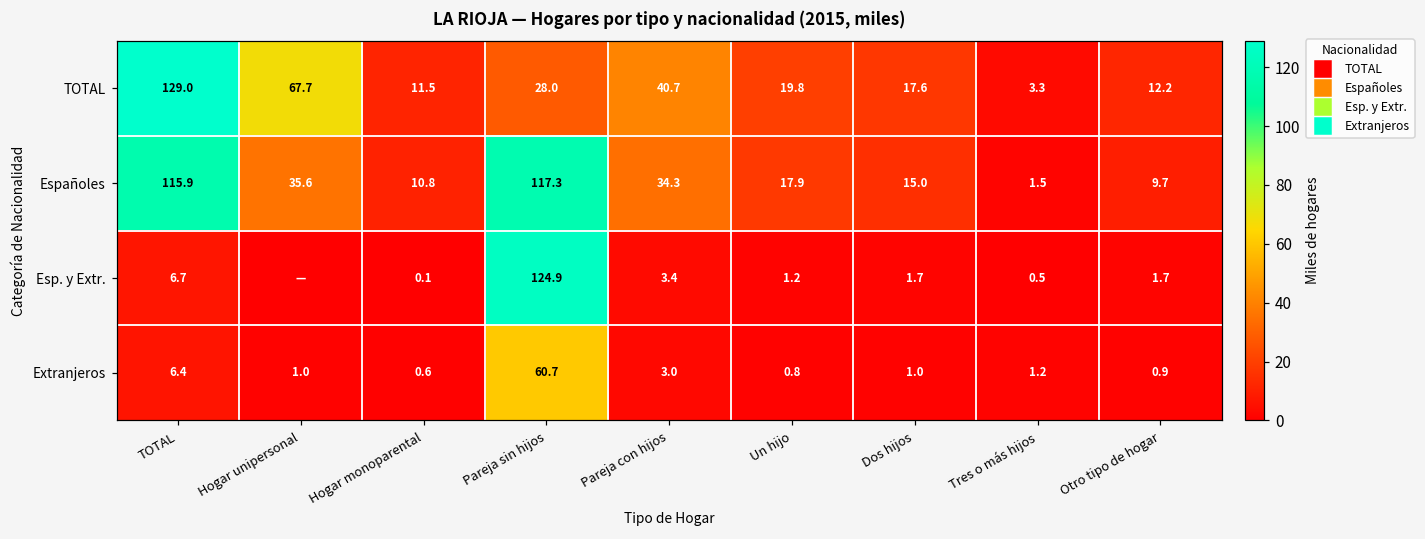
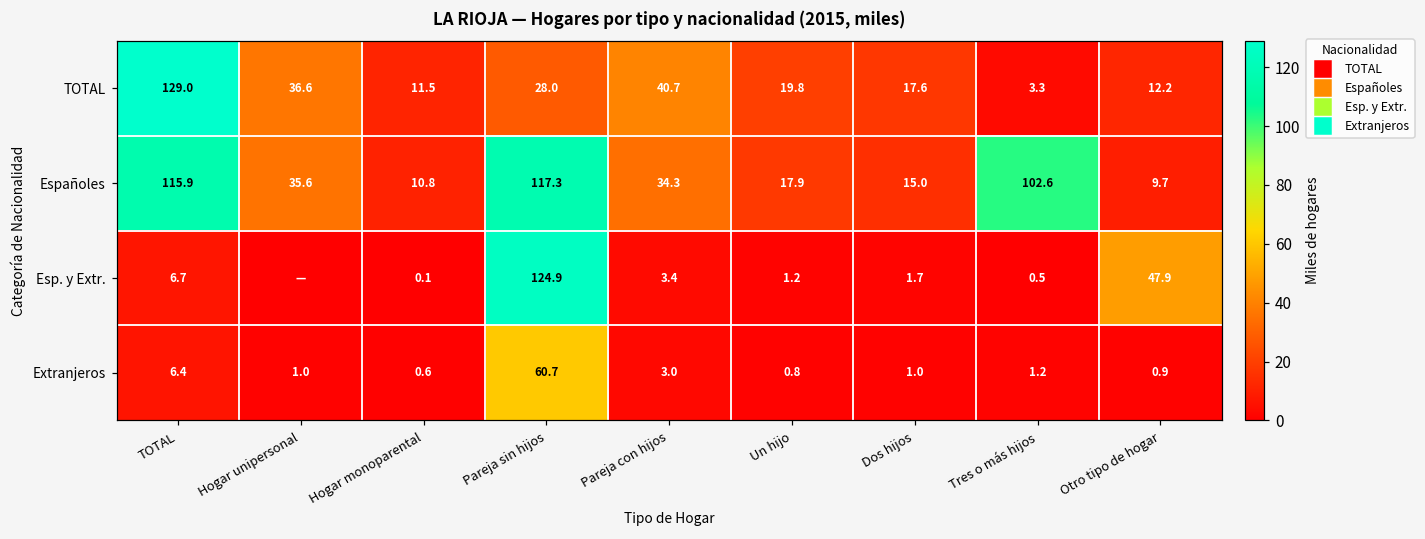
  {
    "TOTAL": {
      "TOTAL": 129.0,
-     "Hogar unipersonal": 67.7,
+     "Hogar unipersonal": 36.6,
      "Hogar monoparental": 11.5,
      "Pareja sin hijos": 28.0,
      "Pareja con hijos": 40.7,
      "Un hijo": 19.8,
      "Dos hijos": 17.6,
      "Tres o más hijos": 3.3,
      "Otro tipo de hogar": 12.2
    },
    "Españoles": {
      "TOTAL": 115.9,
      "Hogar unipersonal": 35.6,
      "Hogar monoparental": 10.8,
      "Pareja sin hijos": 117.3,
      "Pareja con hijos": 34.3,
      "Un hijo": 17.9,
      "Dos hijos": 15.0,
-     "Tres o más hijos": 1.5,
+     "Tres o más hijos": 102.6,
      "Otro tipo de hogar": 9.7
    },
    "Esp. y Extr.": {
      "TOTAL": 6.7,
      "Hogar monoparental": 0.1,
      "Pareja sin hijos": 124.9,
      "Pareja con hijos": 3.4,
      "Un hijo": 1.2,
      "Dos hijos": 1.7,
      "Tres o más hijos": 0.5,
-     "Otro tipo de hogar": 1.7
+     "Otro tipo de hogar": 47.9
    },
    "Extranjeros": {
      "TOTAL": 6.4,
      "Hogar unipersonal": 1.0,
      "Hogar monoparental": 0.6,
      "Pareja sin hijos": 60.7,
      "Pareja con hijos": 3.0,
      "Un hijo": 0.8,
      "Dos hijos": 1.0,
      "Tres o más hijos": 1.2,
      "Otro tipo de hogar": 0.9
    }
  }
